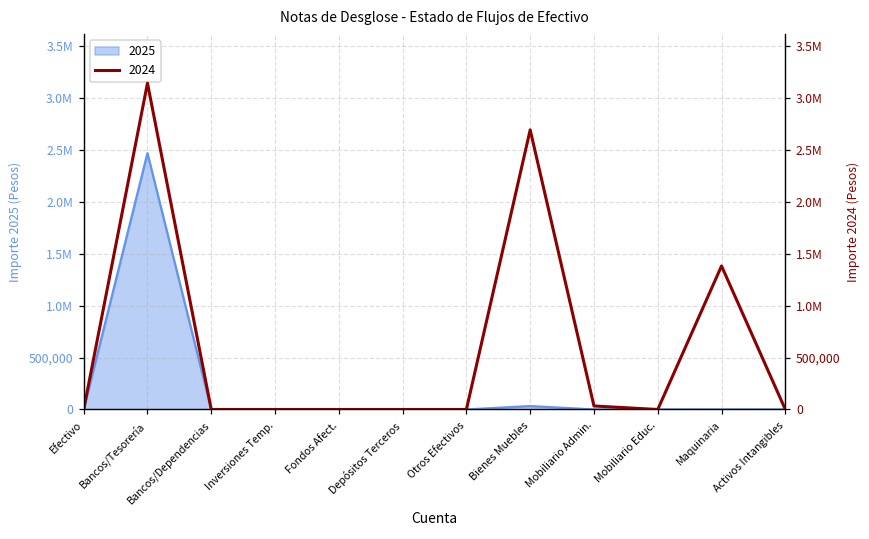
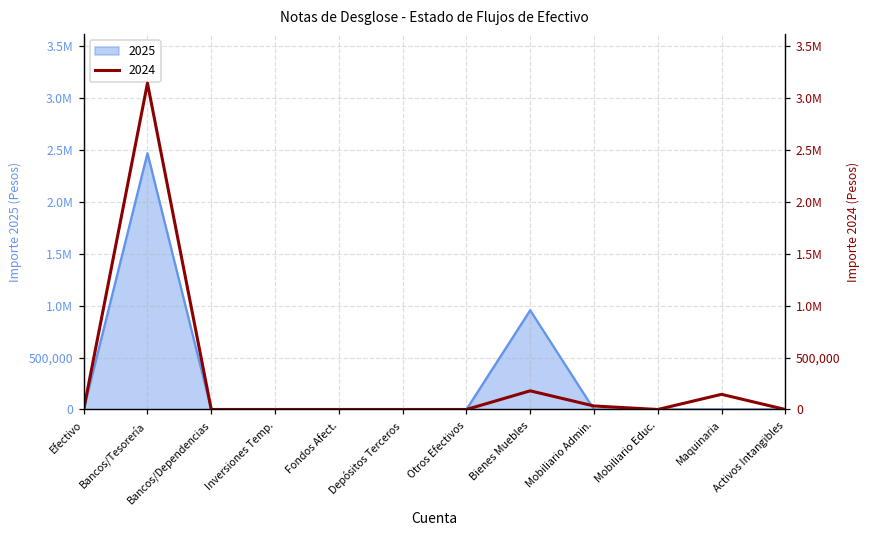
  {
    "2025": {
      "Efectivo": "0",
      "Bancos/Tesorería": "2,500,000",
      "Bancos/Dependencias": "0",
      "Inversiones Temp.": "0",
      "Fondos Afect.": "0",
      "Depósitos Terceros": "0",
      "Otros Efectivos": "0",
-     "Bienes Muebles": "0",
+     "Bienes Muebles": "1,000,000",
      "Mobiliario Admin.": "0",
      "Mobiliario Educ.": "0",
      "Maquinaria": "0",
      "Activos Intangibles": "0"
    },
    "2024": {
      "Efectivo": "0",
      "Bancos/Tesorería": "3,100,000",
      "Bancos/Dependencias": "0",
      "Inversiones Temp.": "0",
      "Fondos Afect.": "0",
      "Depósitos Terceros": "0",
      "Otros Efectivos": "0",
-     "Bienes Muebles": "2,700,000",
+     "Bienes Muebles": "200,000",
      "Mobiliario Admin.": "0",
      "Mobiliario Educ.": "0",
-     "Maquinaria": "1,400,000",
+     "Maquinaria": "100,000",
      "Activos Intangibles": "0"
    }
  }
